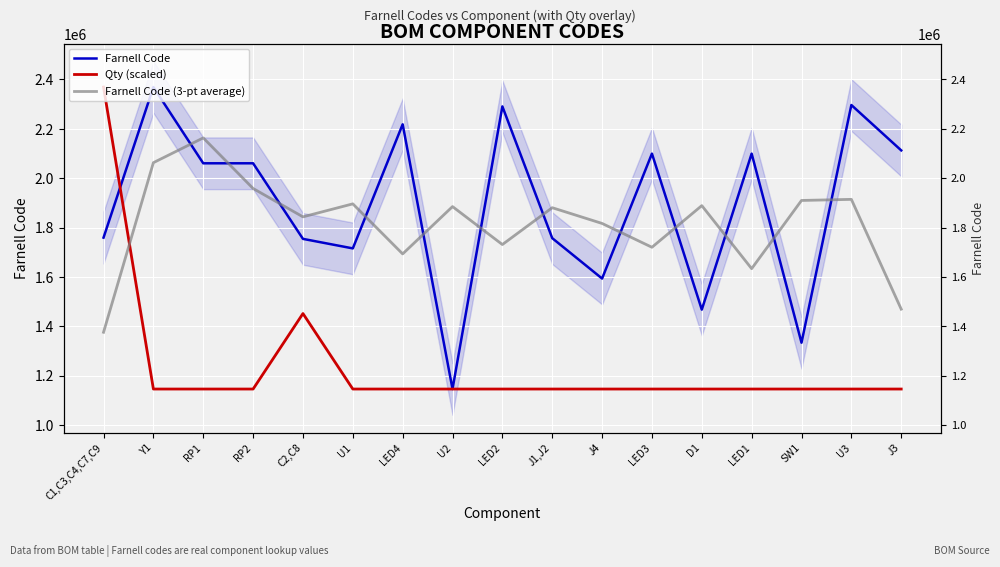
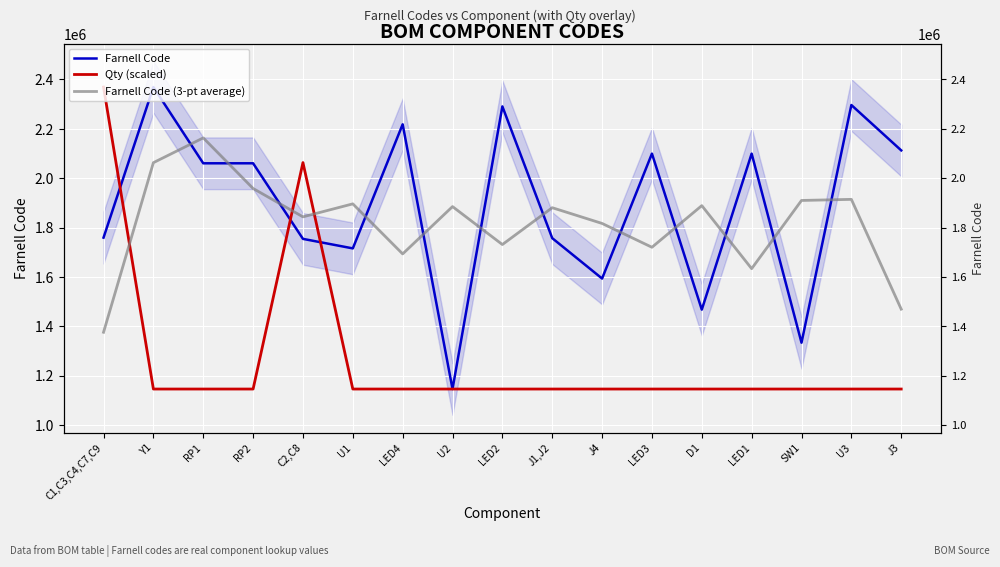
  {
    "Qty (scaled)": {
      "Y1": 1150000,
      "RP1": 1150000,
      "RP2": 1150000,
-     "C2,C8": 1450000,
+     "C2,C8": 2060000,
      "U1": 1150000,
      "LED4": 1150000,
      "LED2": 1150000,
      "J1,J2": 1150000,
      "J4": 1150000,
      "LED3": 1150000,
      "D1": 1150000,
      "LED1": 1150000,
      "SW1": 1150000,
      "U3": 1150000,
      "J3": 1150000
    },
    "Farnell Code (3-pt average)": {
      "C1,C3,C4,C7,C9": 1380000,
      "Y1": 2060000,
      "RP2": 1960000,
      "C2,C8": 1840000,
      "U1": 1900000,
      "LED4": 1690000,
      "U2": 1880000,
      "LED2": 1730000,
      "J1,J2": 1880000,
      "J4": 1820000,
      "LED3": 1720000,
      "D1": 1890000,
      "LED1": 1630000,
      "SW1": 1910000,
      "U3": 1910000,
      "J3": 1470000
    }
  }
